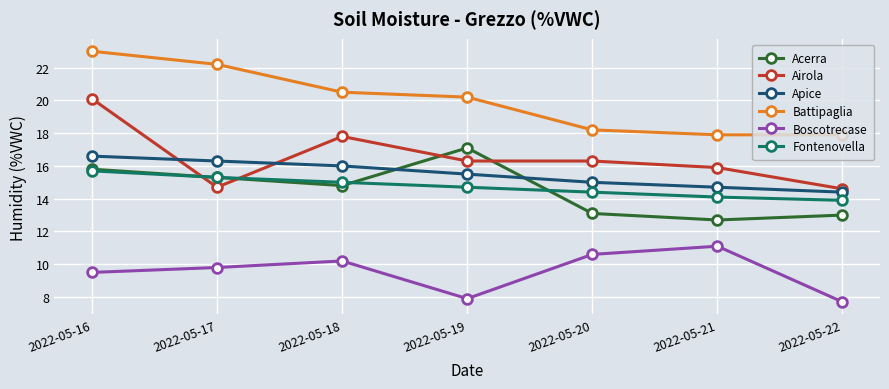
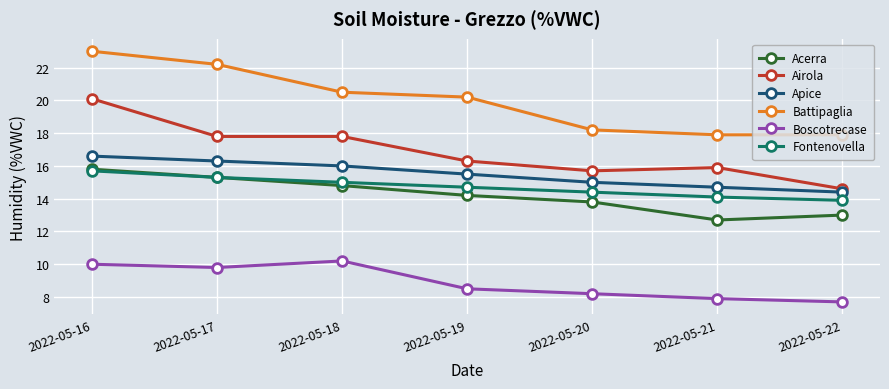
  {
    "Acerra": {
      "2022-05-18": 14.8,
-     "2022-05-19": 17.1,
-     "2022-05-20": 13.1,
+     "2022-05-19": 14.2,
+     "2022-05-20": 13.8,
      "2022-05-21": 12.7,
      "2022-05-22": 13.0
    },
    "Airola": {
      "2022-05-16": 20.1,
-     "2022-05-17": 14.7,
+     "2022-05-17": 17.8,
      "2022-05-18": 17.8,
      "2022-05-19": 16.3,
-     "2022-05-20": 16.3,
+     "2022-05-20": 15.7,
      "2022-05-21": 15.9,
      "2022-05-22": 14.6
    },
    "Battipaglia": {
      "2022-05-16": 23.0,
      "2022-05-17": 22.2,
      "2022-05-18": 20.5,
      "2022-05-19": 20.2,
      "2022-05-20": 18.2,
      "2022-05-21": 17.9
    },
    "Boscotrecase": {
-     "2022-05-16": 9.5,
+     "2022-05-16": 10.0,
      "2022-05-17": 9.8,
      "2022-05-18": 10.2,
-     "2022-05-19": 7.9,
-     "2022-05-20": 10.6,
-     "2022-05-21": 11.1,
+     "2022-05-19": 8.5,
+     "2022-05-20": 8.2,
+     "2022-05-21": 7.9,
      "2022-05-22": 7.7
    }
  }
